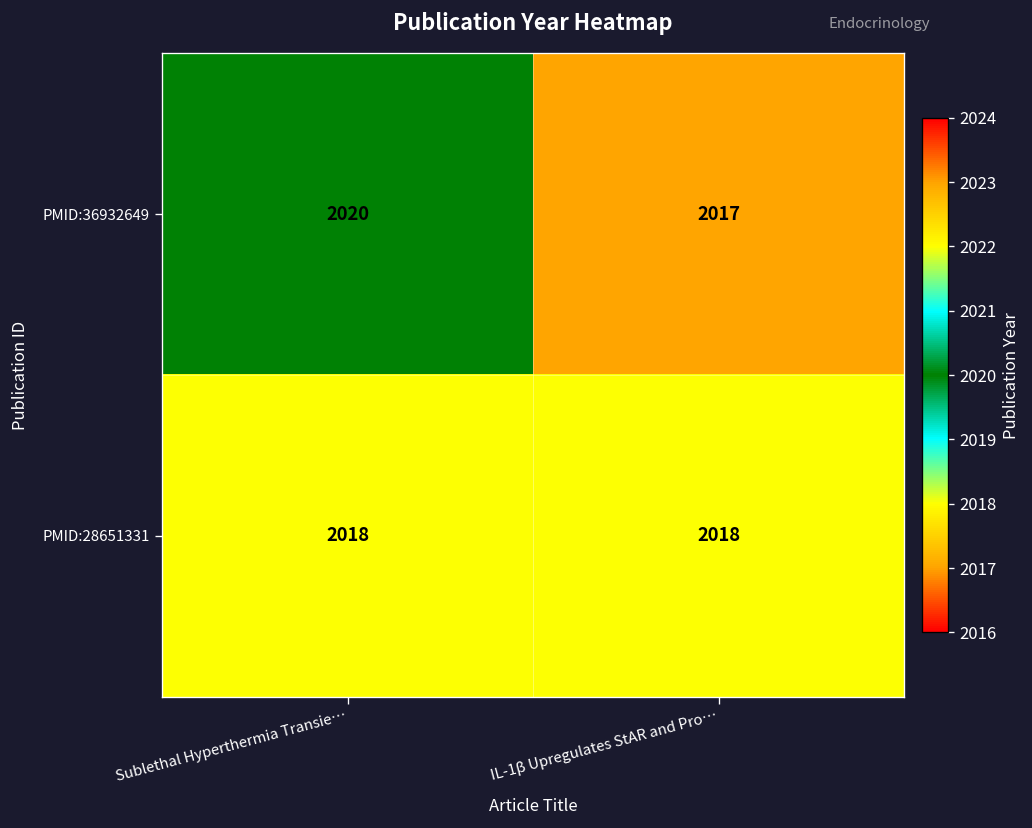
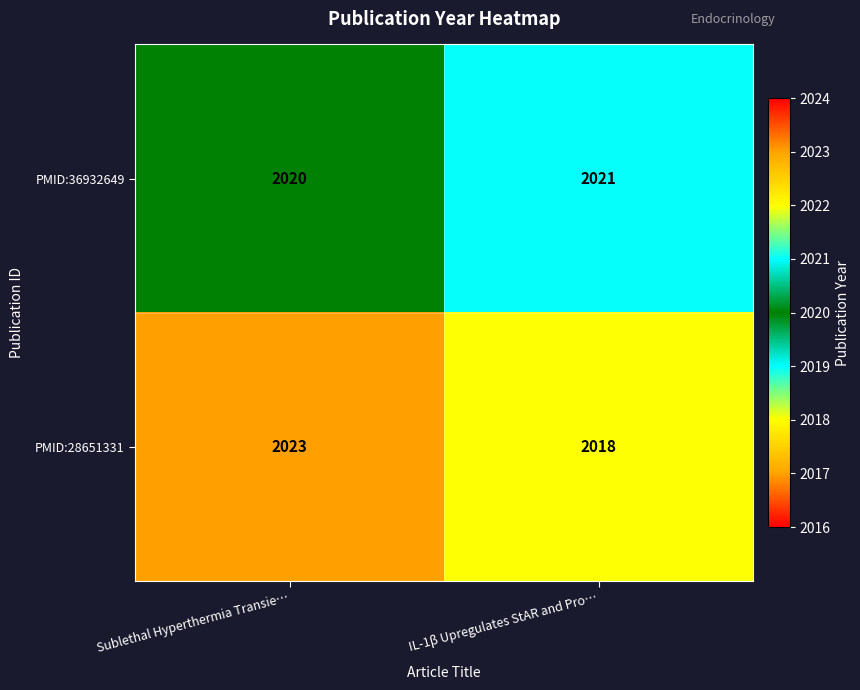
  {
    "PMID:36932649": {
      "Sublethal Hyperthermia Transie…": 2020,
-     "IL-1β Upregulates StAR and Pro…": 2017
+     "IL-1β Upregulates StAR and Pro…": 2021
    },
    "PMID:28651331": {
-     "Sublethal Hyperthermia Transie…": 2018,
+     "Sublethal Hyperthermia Transie…": 2023,
      "IL-1β Upregulates StAR and Pro…": 2018
    }
  }
